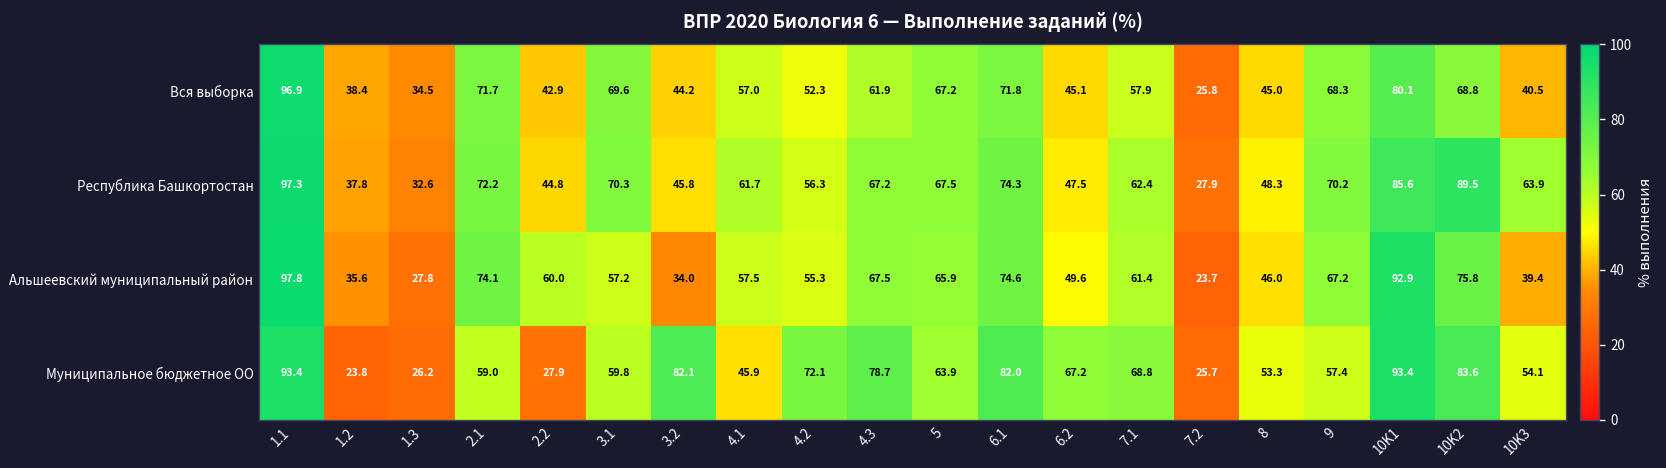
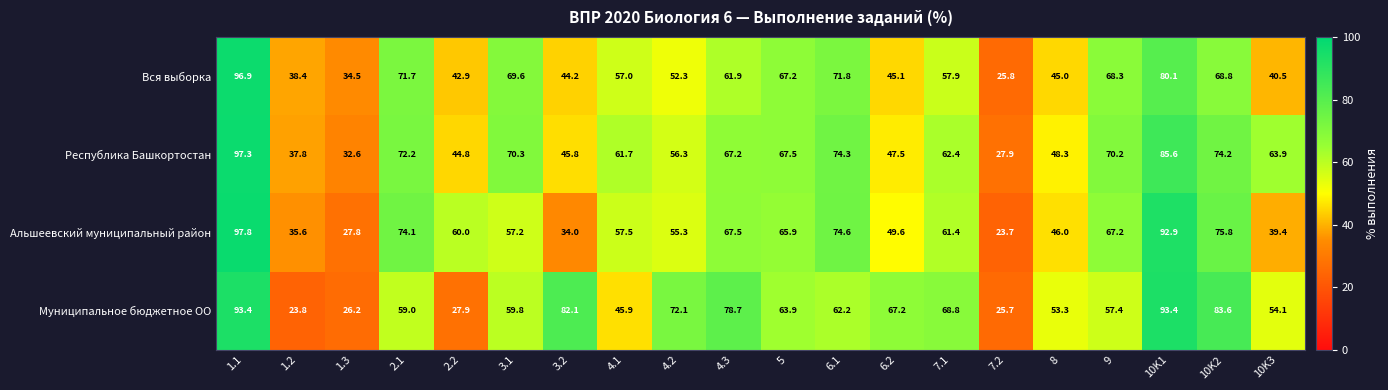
  {
    "Вся выборка": {
      "1.1": 96.9,
      "1.2": 38.4,
      "1.3": 34.5,
      "2.1": 71.7,
      "2.2": 42.9,
      "3.1": 69.6,
      "3.2": 44.2,
      "4.1": 57.0,
      "4.2": 52.3,
      "4.3": 61.9,
      "5": 67.2,
      "6.1": 71.8,
      "6.2": 45.1,
      "7.1": 57.9,
      "7.2": 25.8,
      "8": 45.0,
      "9": 68.3,
      "10K1": 80.1,
      "10K2": 68.8,
      "10K3": 40.5
    },
    "Республика Башкортостан": {
      "1.1": 97.3,
      "1.2": 37.8,
      "1.3": 32.6,
      "2.1": 72.2,
      "2.2": 44.8,
      "3.1": 70.3,
      "3.2": 45.8,
      "4.1": 61.7,
      "4.2": 56.3,
      "4.3": 67.2,
      "5": 67.5,
      "6.1": 74.3,
      "6.2": 47.5,
      "7.1": 62.4,
      "7.2": 27.9,
      "8": 48.3,
      "9": 70.2,
      "10K1": 85.6,
-     "10K2": 89.5,
+     "10K2": 74.2,
      "10K3": 63.9
    },
    "Альшеевский муниципальный район": {
      "1.1": 97.8,
      "1.2": 35.6,
      "1.3": 27.8,
      "2.1": 74.1,
      "2.2": 60.0,
      "3.1": 57.2,
      "3.2": 34.0,
      "4.1": 57.5,
      "4.2": 55.3,
      "4.3": 67.5,
      "5": 65.9,
      "6.1": 74.6,
      "6.2": 49.6,
      "7.1": 61.4,
      "7.2": 23.7,
      "8": 46.0,
      "9": 67.2,
      "10K1": 92.9,
      "10K2": 75.8,
      "10K3": 39.4
    },
    "Муниципальное бюджетное ОО": {
      "1.1": 93.4,
      "1.2": 23.8,
      "1.3": 26.2,
      "2.1": 59.0,
      "2.2": 27.9,
      "3.1": 59.8,
      "3.2": 82.1,
      "4.1": 45.9,
      "4.2": 72.1,
      "4.3": 78.7,
      "5": 63.9,
-     "6.1": 82.0,
+     "6.1": 62.2,
      "6.2": 67.2,
      "7.1": 68.8,
      "7.2": 25.7,
      "8": 53.3,
      "9": 57.4,
      "10K1": 93.4,
      "10K2": 83.6,
      "10K3": 54.1
    }
  }
